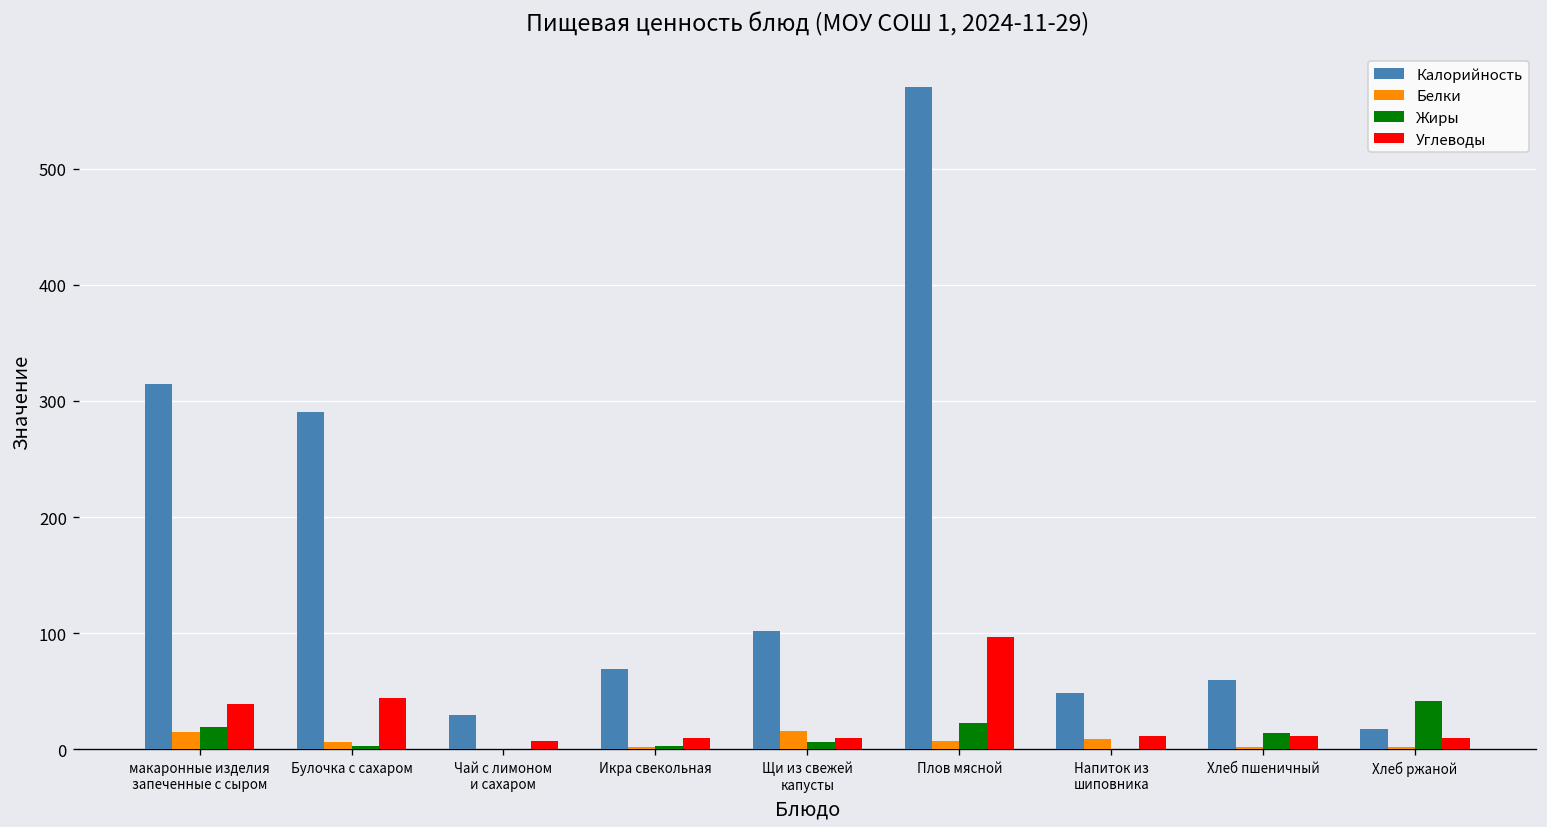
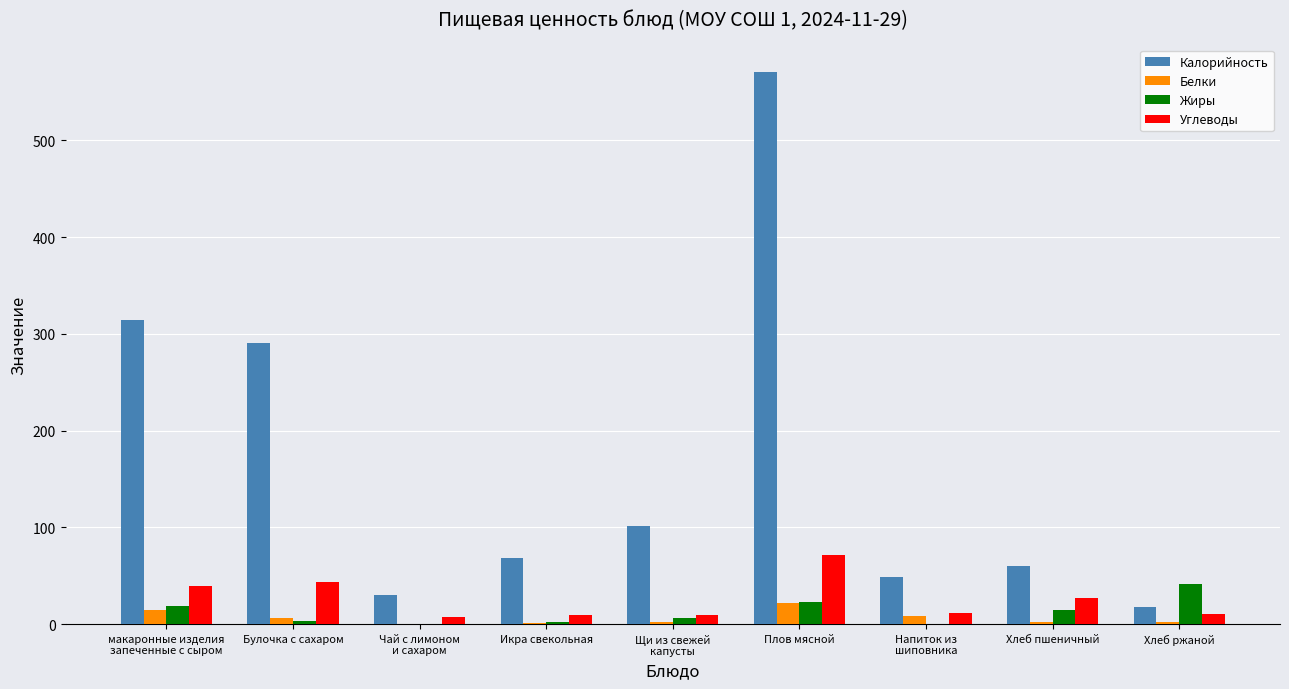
  {
    "Калорийность": {
      "макаронные изделия запеченные с сыром": 310,
      "Булочка с сахаром": 290,
      "Чай с лимоном и сахаром": 30,
      "Икра свекольная": 70,
      "Щи из свежей капусты": 100,
      "Плов мясной": 570,
      "Напиток из шиповника": 50,
      "Хлеб пшеничный": 60,
      "Хлеб ржаной": 20
    },
    "Белки": {
      "макаронные изделия запеченные с сыром": 10,
      "Булочка с сахаром": 10,
-     "Щи из свежей капусты": 20,
-     "Плов мясной": 10,
+     "Щи из свежей капусты": 0,
+     "Плов мясной": 20,
      "Напиток из шиповника": 10
    },
    "Жиры": {
      "макаронные изделия запеченные с сыром": 20,
      "Булочка с сахаром": 0,
      "Чай с лимоном и сахаром": 0,
      "Икра свекольная": 0,
      "Щи из свежей капусты": 10,
      "Плов мясной": 20,
      "Хлеб пшеничный": 10,
      "Хлеб ржаной": 40
    },
    "Углеводы": {
      "макаронные изделия запеченные с сыром": 40,
      "Булочка с сахаром": 40,
      "Чай с лимоном и сахаром": 10,
      "Икра свекольная": 10,
      "Щи из свежей капусты": 10,
-     "Плов мясной": 100,
+     "Плов мясной": 70,
      "Напиток из шиповника": 10,
-     "Хлеб пшеничный": 10,
+     "Хлеб пшеничный": 30,
      "Хлеб ржаной": 10
    }
  }
